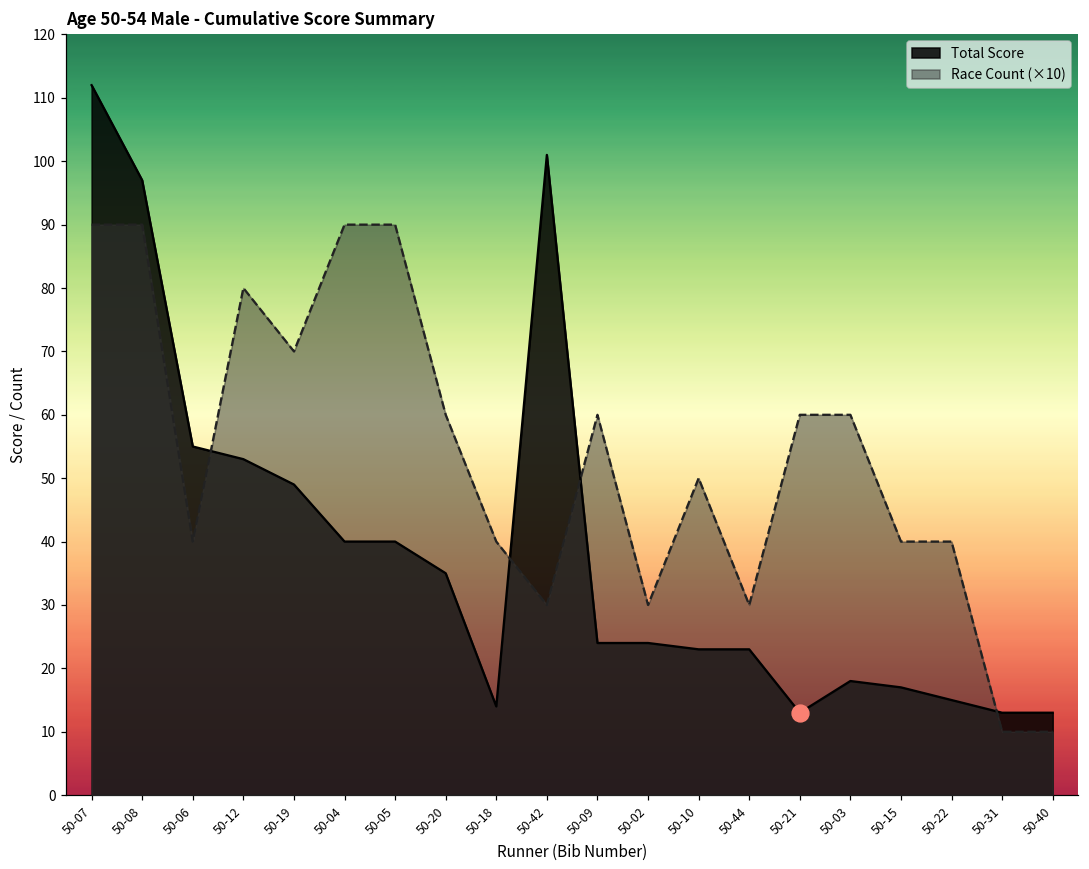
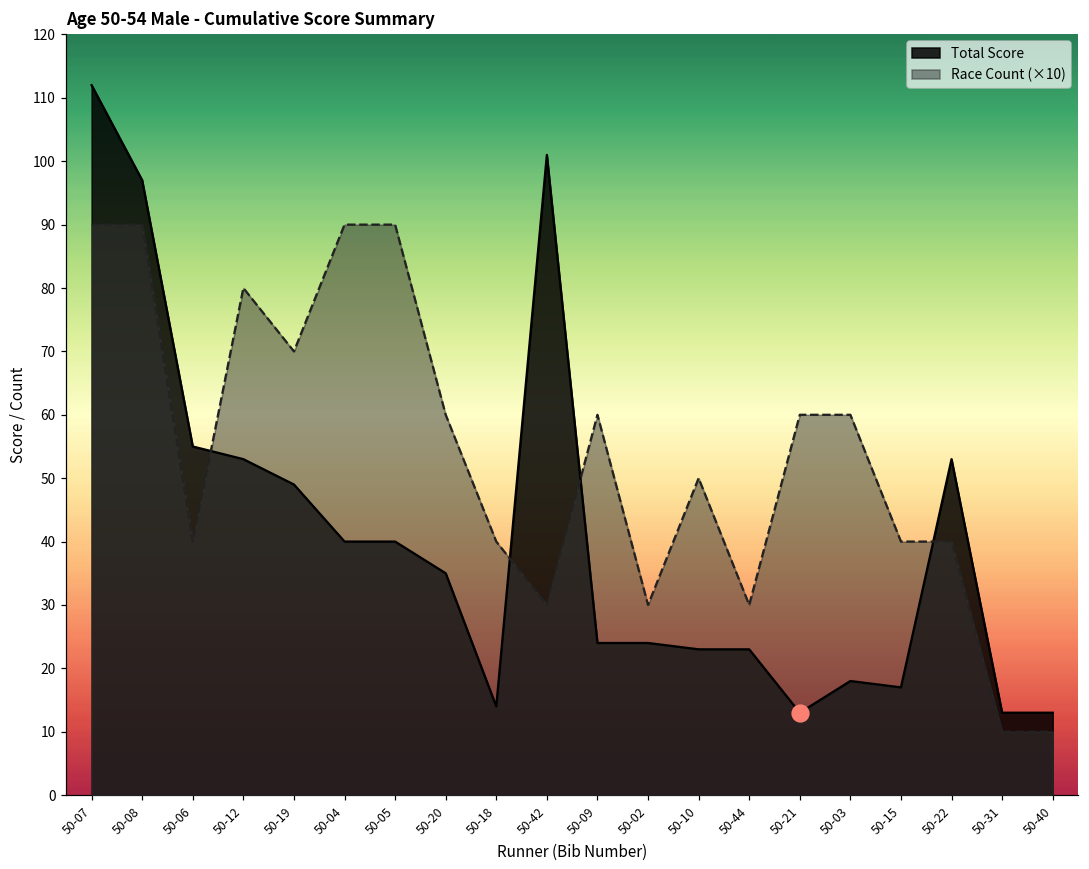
  {
    "Total Score": {
      "50-07": 112,
      "50-08": 97,
      "50-06": 55,
      "50-12": 53,
      "50-19": 49,
      "50-04": 40,
      "50-05": 40,
      "50-20": 35,
      "50-18": 14,
      "50-42": 101,
      "50-09": 24,
      "50-02": 24,
      "50-10": 23,
      "50-44": 23,
      "50-03": 18,
      "50-15": 17,
-     "50-22": 15,
+     "50-22": 53,
      "50-31": 13,
      "50-40": 13
    },
    "Race Count (×10)": {
      "50-07": 90,
      "50-08": 90,
      "50-06": 40,
      "50-12": 80,
      "50-19": 70,
      "50-04": 90,
      "50-05": 90,
      "50-20": 60,
      "50-18": 40,
      "50-42": 30,
      "50-09": 60,
      "50-02": 30,
      "50-10": 50,
      "50-44": 30,
      "50-21": 60,
      "50-03": 60,
      "50-15": 40,
      "50-22": 40,
      "50-31": 10,
      "50-40": 10
    }
  }
